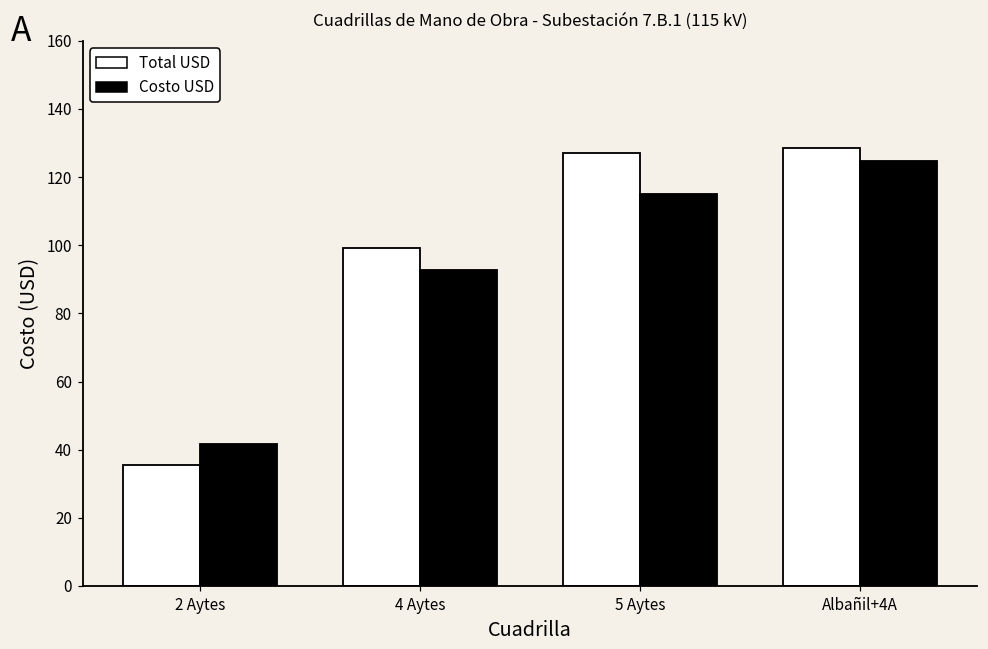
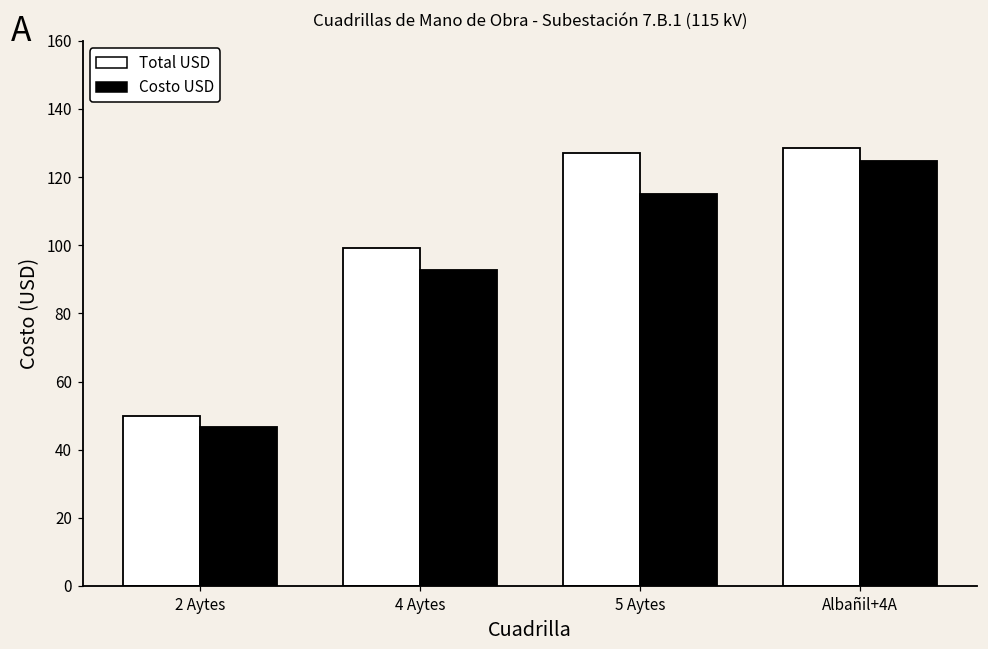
  {
    "Total USD": {
-     "2 Aytes": 35,
+     "2 Aytes": 50,
      "4 Aytes": 99,
      "5 Aytes": 127,
      "Albañil+4A": 128
    },
    "Costo USD": {
-     "2 Aytes": 42,
+     "2 Aytes": 47,
      "4 Aytes": 93,
      "5 Aytes": 115,
      "Albañil+4A": 125
    }
  }
